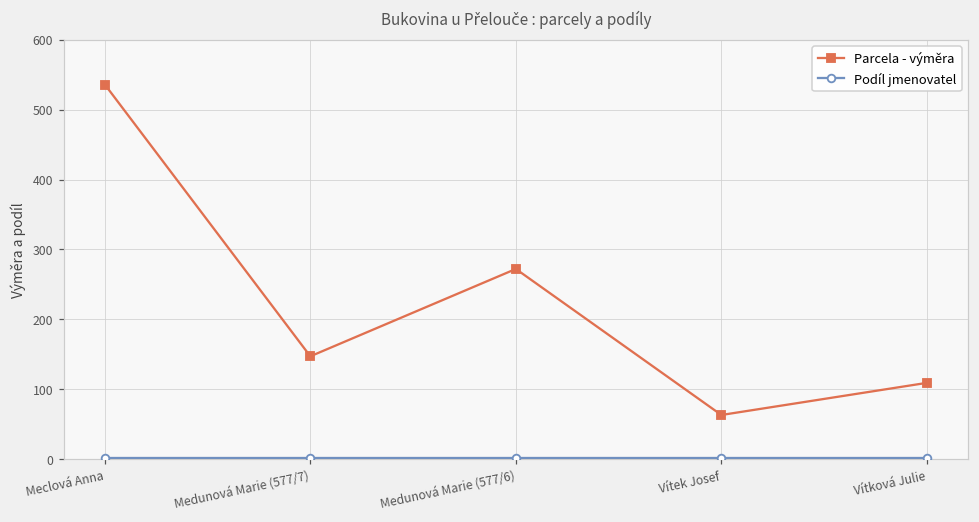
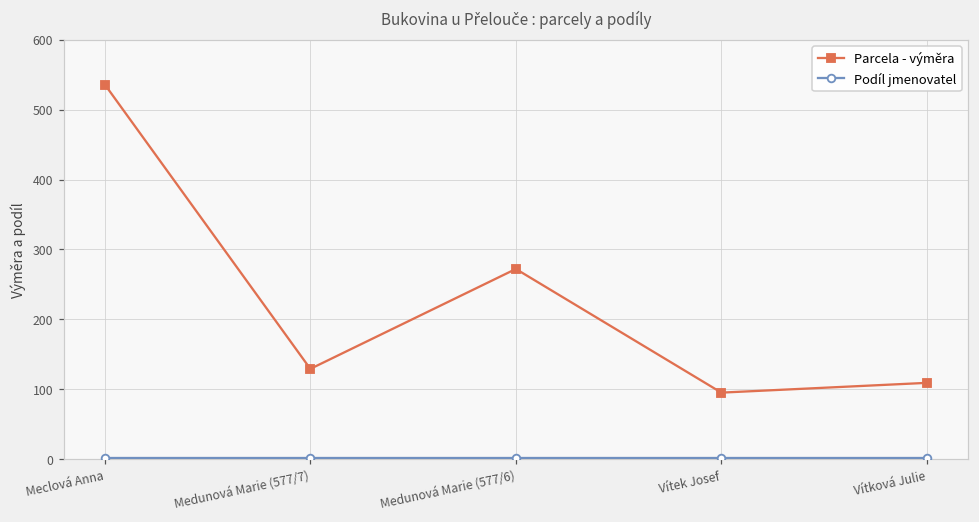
  {
    "Parcela - výměra": {
      "Meclová Anna": 540,
-     "Medunová Marie (577/7)": 150,
+     "Medunová Marie (577/7)": 130,
      "Medunová Marie (577/6)": 270,
-     "Vítek Josef": 60,
+     "Vítek Josef": 100,
      "Vítková Julie": 110
    },
    "Podíl jmenovatel": {
      "Meclová Anna": 0,
      "Medunová Marie (577/7)": 0,
      "Medunová Marie (577/6)": 0,
      "Vítek Josef": 0,
      "Vítková Julie": 0
    }
  }
